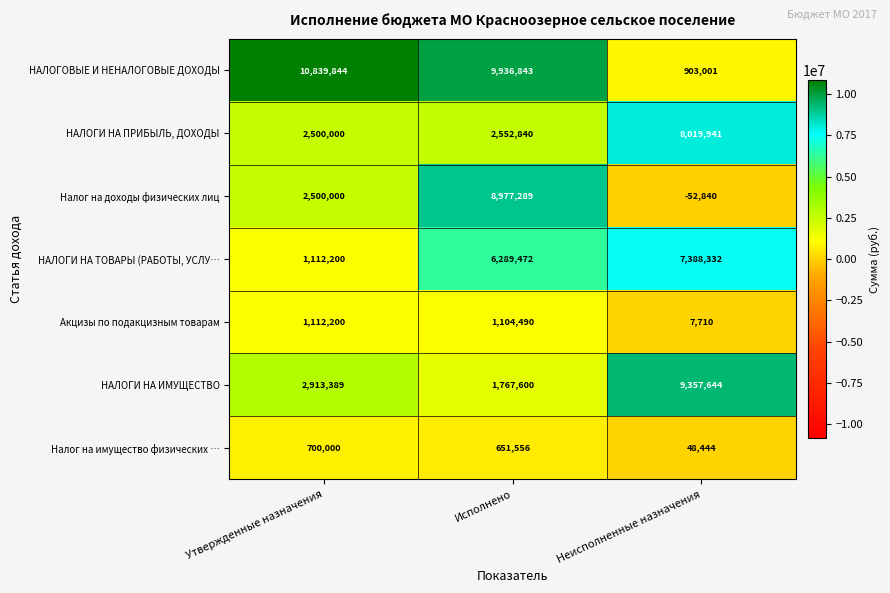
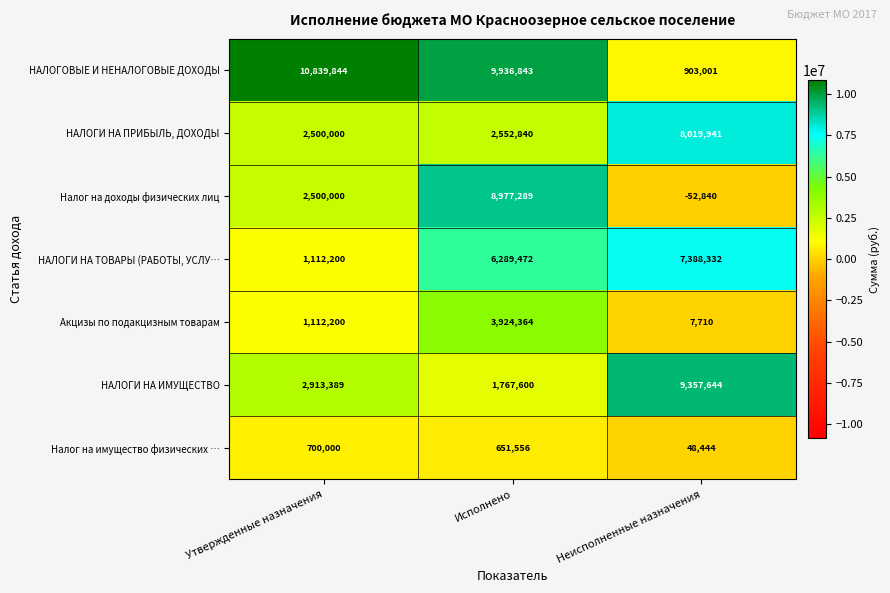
  {
    "НАЛОГОВЫЕ И НЕНАЛОГОВЫЕ ДОХОДЫ": {
      "Утвержденные назначения": "10,839,844",
      "Исполнено": "9,936,843",
      "Неисполненные назначения": "903,001"
    },
    "НАЛОГИ НА ПРИБЫЛЬ, ДОХОДЫ": {
      "Утвержденные назначения": "2,500,000",
      "Исполнено": "2,552,840",
      "Неисполненные назначения": "8,019,941"
    },
    "Налог на доходы физических лиц": {
      "Утвержденные назначения": "2,500,000",
      "Исполнено": "8,977,289",
      "Неисполненные назначения": "-52,840"
    },
    "НАЛОГИ НА ТОВАРЫ (РАБОТЫ, УСЛУ…": {
      "Утвержденные назначения": "1,112,200",
      "Исполнено": "6,289,472",
      "Неисполненные назначения": "7,388,332"
    },
    "Акцизы по подакцизным товарам": {
      "Утвержденные назначения": "1,112,200",
-     "Исполнено": "1,104,490",
+     "Исполнено": "3,924,364",
      "Неисполненные назначения": "7,710"
    },
    "НАЛОГИ НА ИМУЩЕСТВО": {
      "Утвержденные назначения": "2,913,389",
      "Исполнено": "1,767,600",
      "Неисполненные назначения": "9,357,644"
    },
    "Налог на имущество физических …": {
      "Утвержденные назначения": "700,000",
      "Исполнено": "651,556",
      "Неисполненные назначения": "48,444"
    }
  }
